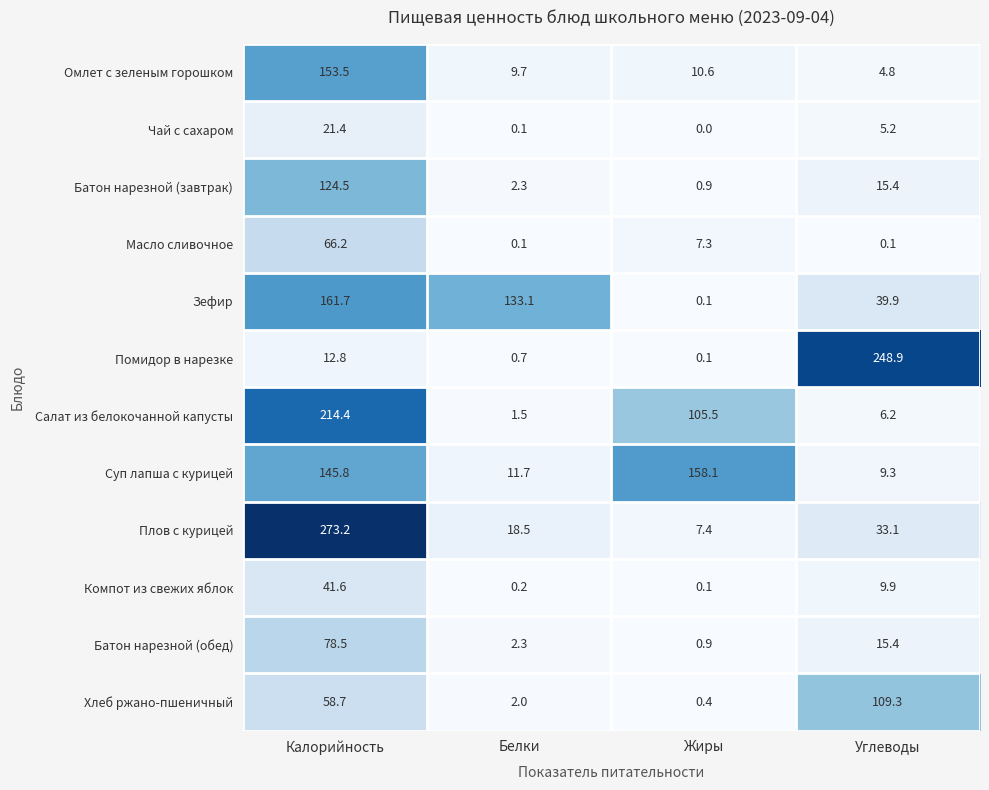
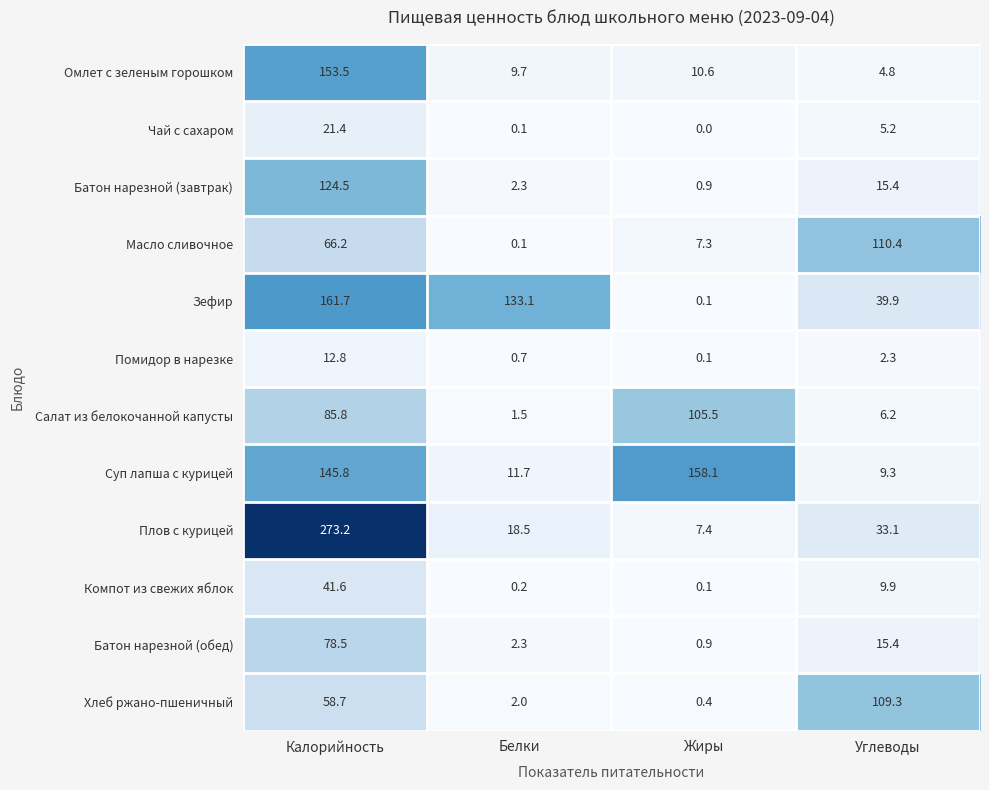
  {
    "Омлет с зеленым горошком": {
      "Калорийность": 153.5,
      "Белки": 9.7,
      "Жиры": 10.6,
      "Углеводы": 4.8
    },
    "Чай с сахаром": {
      "Калорийность": 21.4,
      "Белки": 0.1,
      "Жиры": 0.0,
      "Углеводы": 5.2
    },
    "Батон нарезной (завтрак)": {
      "Калорийность": 124.5,
      "Белки": 2.3,
      "Жиры": 0.9,
      "Углеводы": 15.4
    },
    "Масло сливочное": {
      "Калорийность": 66.2,
      "Белки": 0.1,
      "Жиры": 7.3,
-     "Углеводы": 0.1
+     "Углеводы": 110.4
    },
    "Зефир": {
      "Калорийность": 161.7,
      "Белки": 133.1,
      "Жиры": 0.1,
      "Углеводы": 39.9
    },
    "Помидор в нарезке": {
      "Калорийность": 12.8,
      "Белки": 0.7,
      "Жиры": 0.1,
-     "Углеводы": 248.9
+     "Углеводы": 2.3
    },
    "Салат из белокочанной капусты": {
-     "Калорийность": 214.4,
+     "Калорийность": 85.8,
      "Белки": 1.5,
      "Жиры": 105.5,
      "Углеводы": 6.2
    },
    "Суп лапша с курицей": {
      "Калорийность": 145.8,
      "Белки": 11.7,
      "Жиры": 158.1,
      "Углеводы": 9.3
    },
    "Плов с курицей": {
      "Калорийность": 273.2,
      "Белки": 18.5,
      "Жиры": 7.4,
      "Углеводы": 33.1
    },
    "Компот из свежих яблок": {
      "Калорийность": 41.6,
      "Белки": 0.2,
      "Жиры": 0.1,
      "Углеводы": 9.9
    },
    "Батон нарезной (обед)": {
      "Калорийность": 78.5,
      "Белки": 2.3,
      "Жиры": 0.9,
      "Углеводы": 15.4
    },
    "Хлеб ржано-пшеничный": {
      "Калорийность": 58.7,
      "Белки": 2.0,
      "Жиры": 0.4,
      "Углеводы": 109.3
    }
  }
